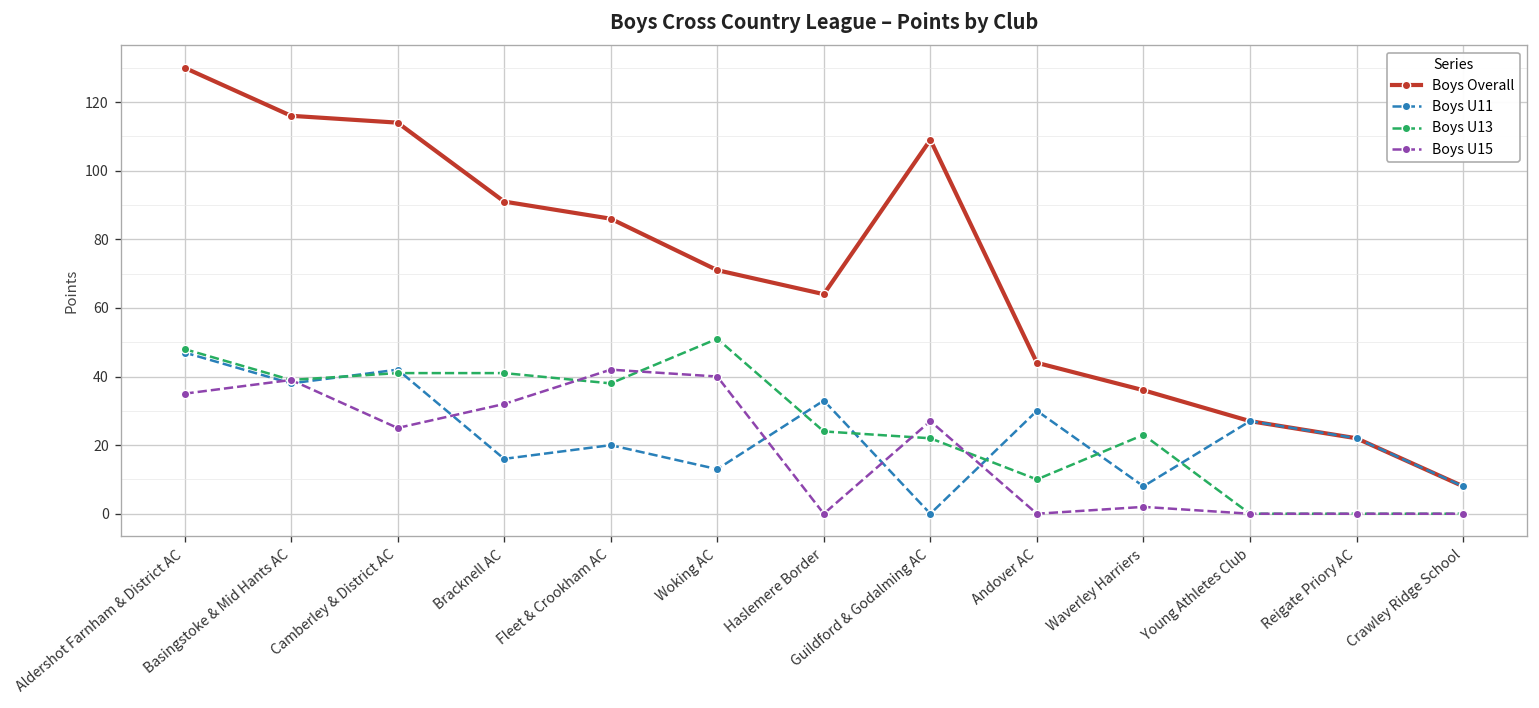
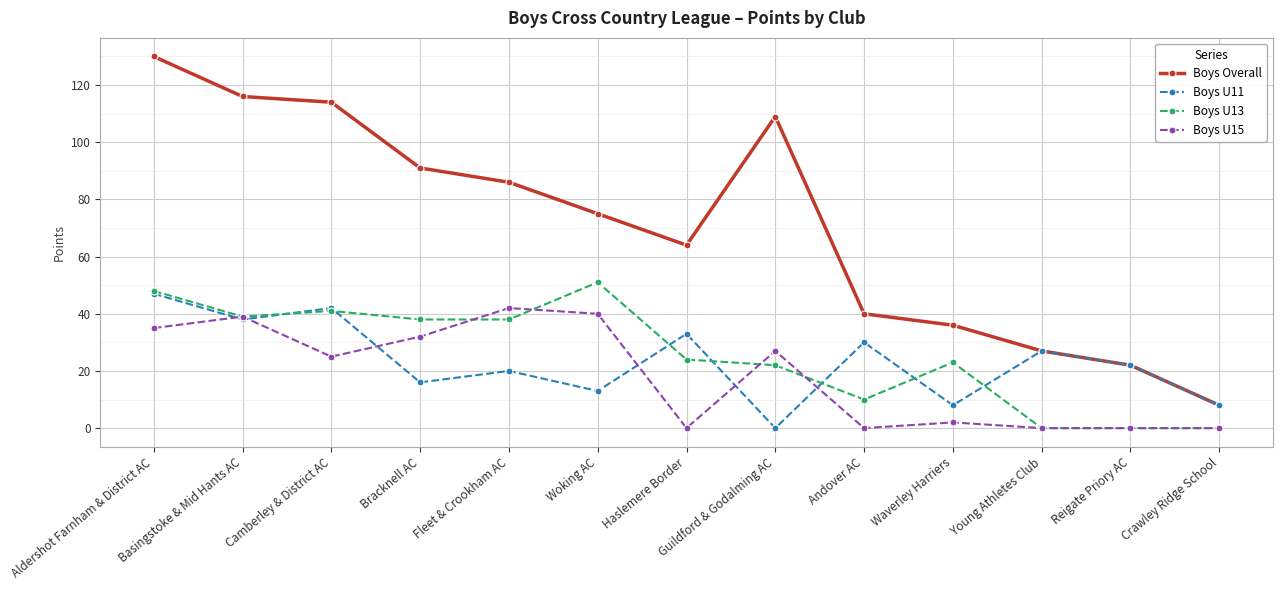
  {
    "Boys Overall": {
      "Aldershot Farnham & District AC": 130,
      "Basingstoke & Mid Hants AC": 116,
      "Camberley & District AC": 114,
      "Bracknell AC": 91,
      "Fleet & Crookham AC": 86,
-     "Woking AC": 71,
+     "Woking AC": 75,
      "Haslemere Border": 64,
      "Guildford & Godalming AC": 109,
-     "Andover AC": 44,
+     "Andover AC": 40,
      "Waverley Harriers": 36
    },
    "Boys U11": {
      "Aldershot Farnham & District AC": 47,
      "Basingstoke & Mid Hants AC": 38,
      "Camberley & District AC": 42,
      "Bracknell AC": 16,
      "Fleet & Crookham AC": 20,
      "Woking AC": 13,
      "Haslemere Border": 33,
      "Guildford & Godalming AC": 0,
      "Andover AC": 30,
      "Waverley Harriers": 8
    },
    "Boys U13": {
      "Aldershot Farnham & District AC": 48,
      "Camberley & District AC": 41,
-     "Bracknell AC": 41,
+     "Bracknell AC": 38,
      "Fleet & Crookham AC": 38,
      "Woking AC": 51,
      "Haslemere Border": 24,
      "Guildford & Godalming AC": 22,
      "Andover AC": 10,
      "Waverley Harriers": 23
    },
    "Boys U15": {
      "Aldershot Farnham & District AC": 35,
      "Camberley & District AC": 25,
      "Bracknell AC": 32,
      "Fleet & Crookham AC": 42,
      "Woking AC": 40,
      "Haslemere Border": 0,
      "Guildford & Godalming AC": 27,
      "Andover AC": 0,
      "Waverley Harriers": 2
    }
  }
